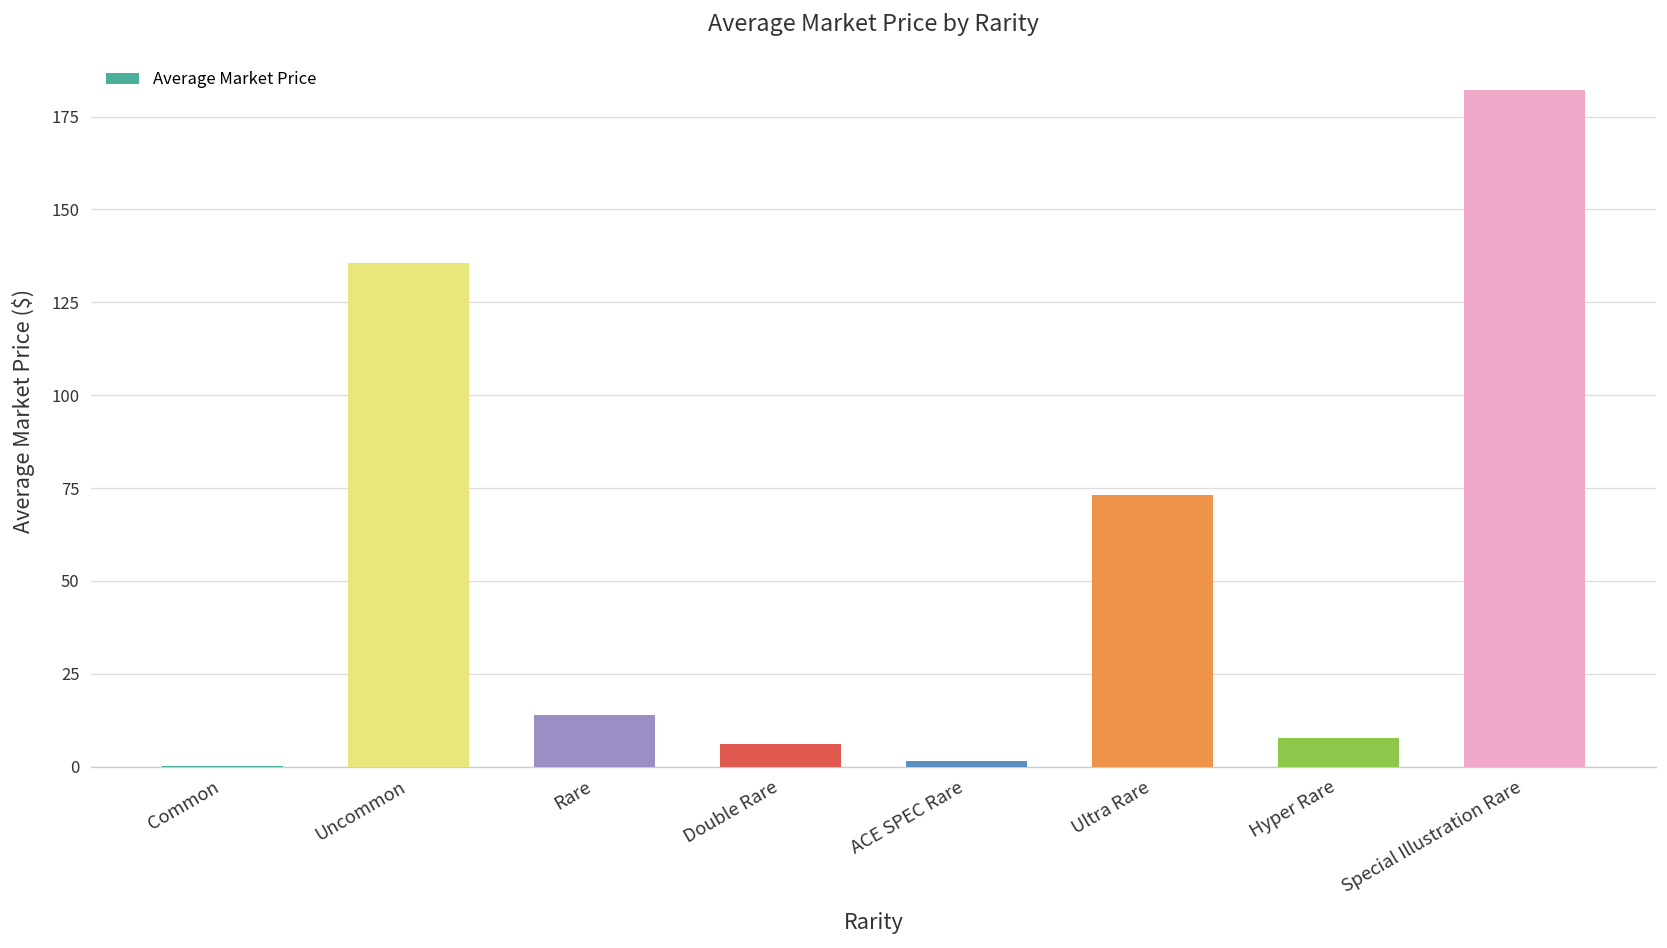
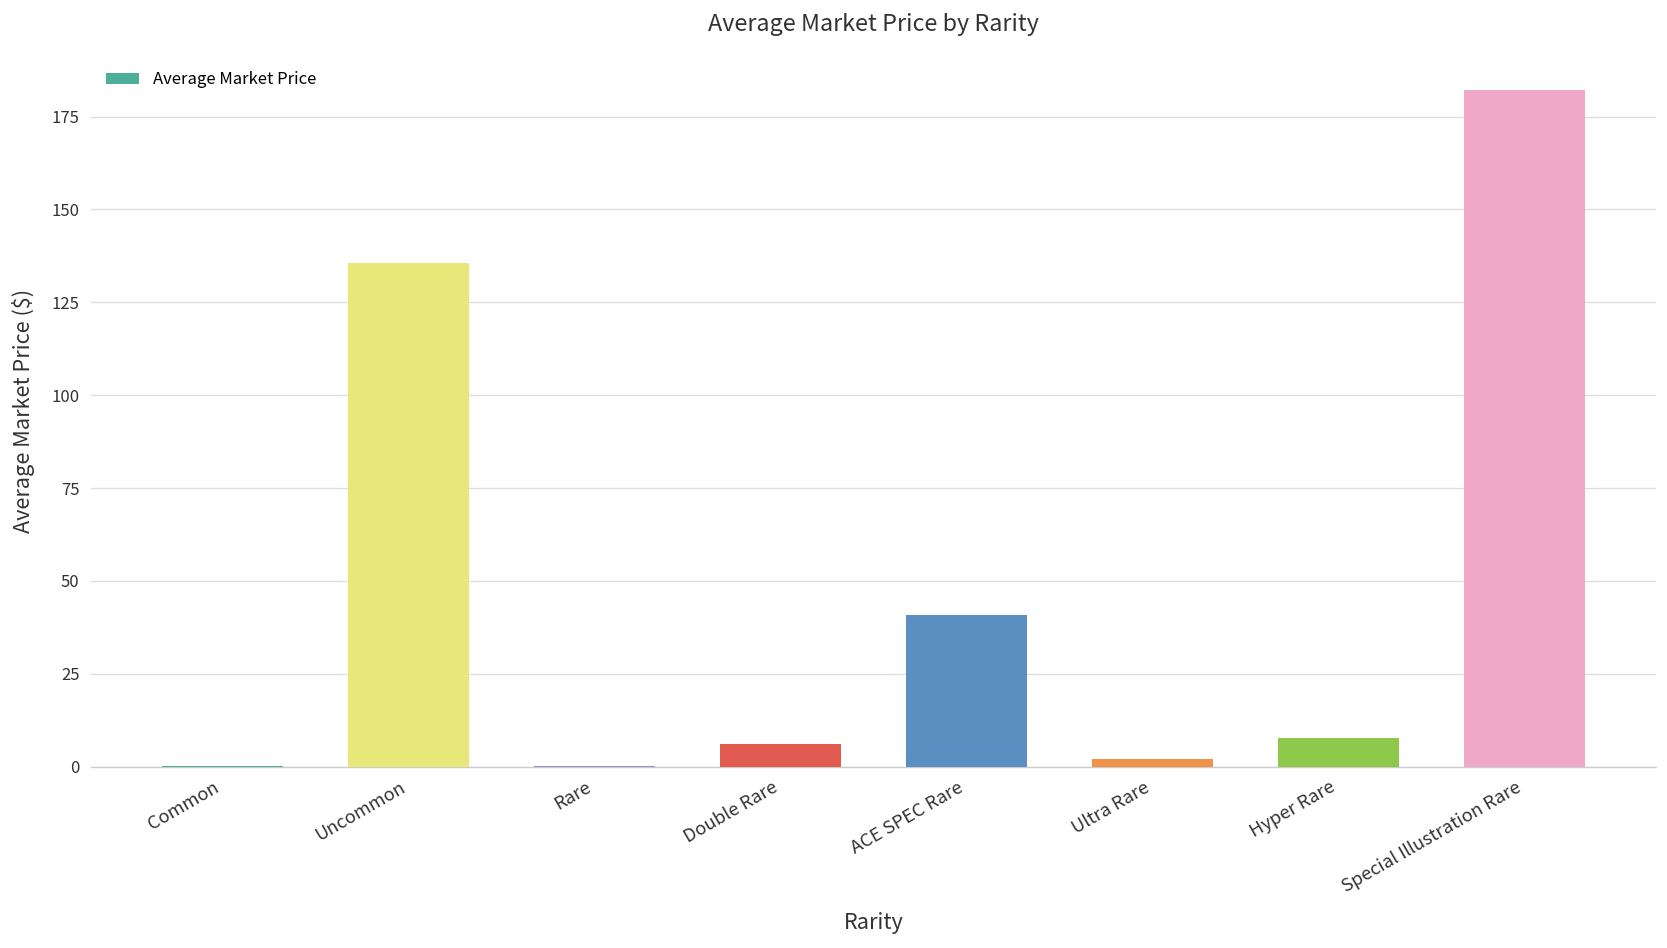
  {
    "Uncommon": 136,
-   "Rare": 14,
+   "Rare": 0,
    "Double Rare": 6,
-   "ACE SPEC Rare": 1,
-   "Ultra Rare": 73,
+   "ACE SPEC Rare": 41,
+   "Ultra Rare": 2,
    "Hyper Rare": 8,
    "Special Illustration Rare": 182
  }
